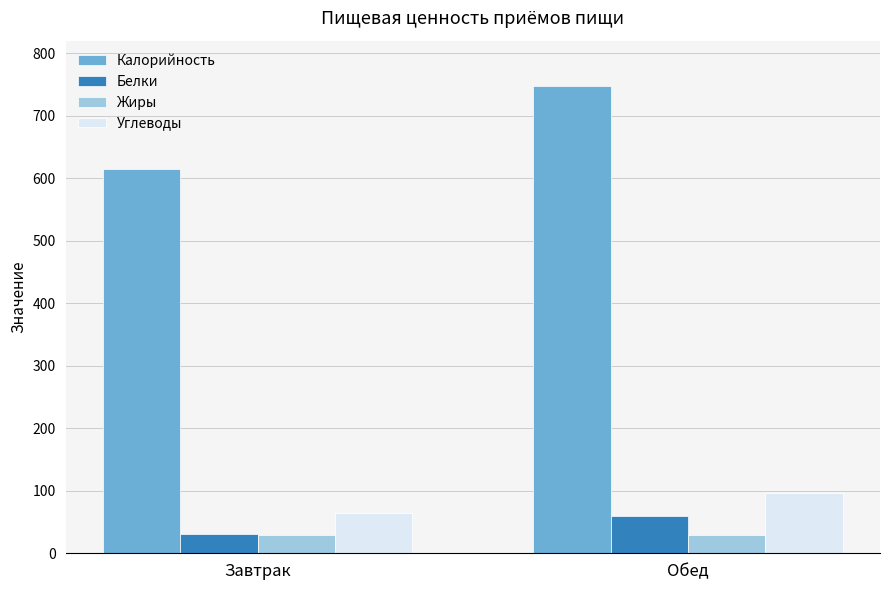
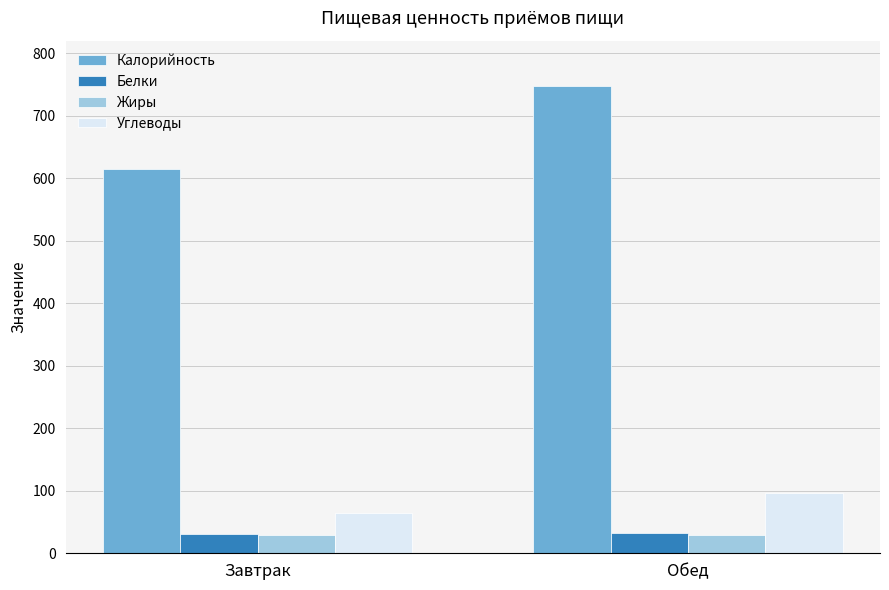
  {
    "Белки": {
      "Завтрак": 30,
-     "Обед": 60
+     "Обед": 30
    },
    "Углеводы": {
      "Завтрак": 60,
      "Обед": 100
    }
  }
